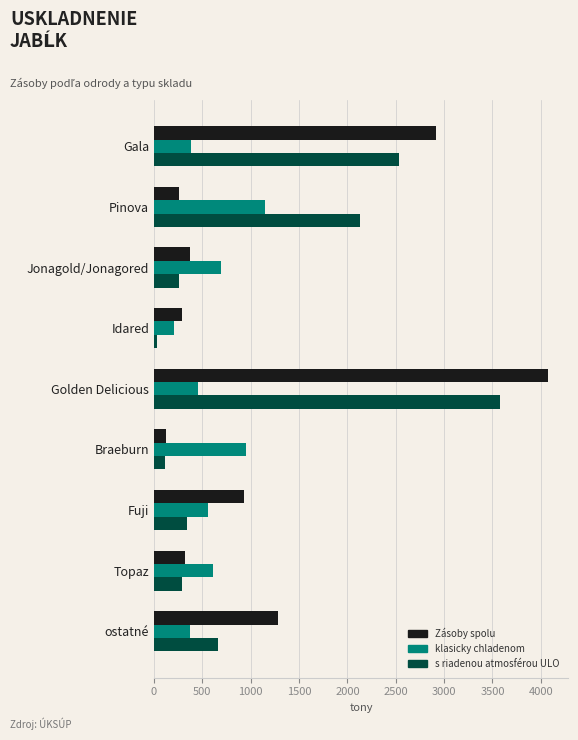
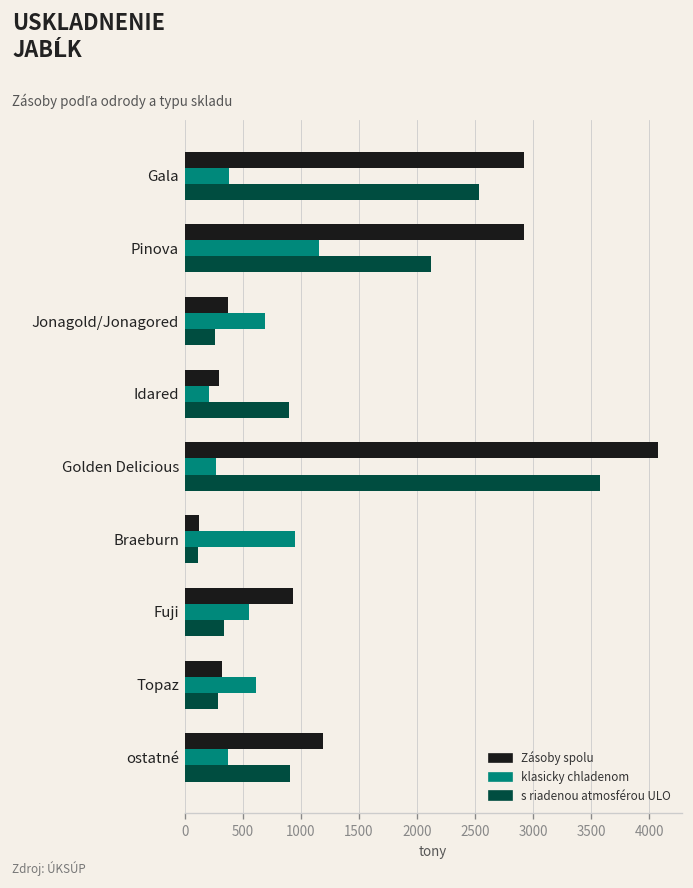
  {
    "Zásoby spolu": {
      "Gala": 2900,
-     "Pinova": 300,
+     "Pinova": 2900,
      "Jonagold/Jonagored": 400,
      "Idared": 300,
      "Golden Delicious": 4100,
      "Braeburn": 100,
      "Fuji": 900,
      "Topaz": 300,
-     "ostatné": 1300
+     "ostatné": 1200
    },
    "klasicky chladenom": {
      "Gala": 400,
      "Pinova": 1200,
      "Jonagold/Jonagored": 700,
      "Idared": 200,
-     "Golden Delicious": 500,
+     "Golden Delicious": 300,
      "Braeburn": 900,
      "Fuji": 600,
      "Topaz": 600,
      "ostatné": 400
    },
    "s riadenou atmosférou ULO": {
      "Gala": 2500,
      "Pinova": 2100,
      "Jonagold/Jonagored": 300,
-     "Idared": 0,
+     "Idared": 900,
      "Golden Delicious": 3600,
      "Braeburn": 100,
      "Fuji": 300,
      "Topaz": 300,
-     "ostatné": 700
+     "ostatné": 900
    }
  }
